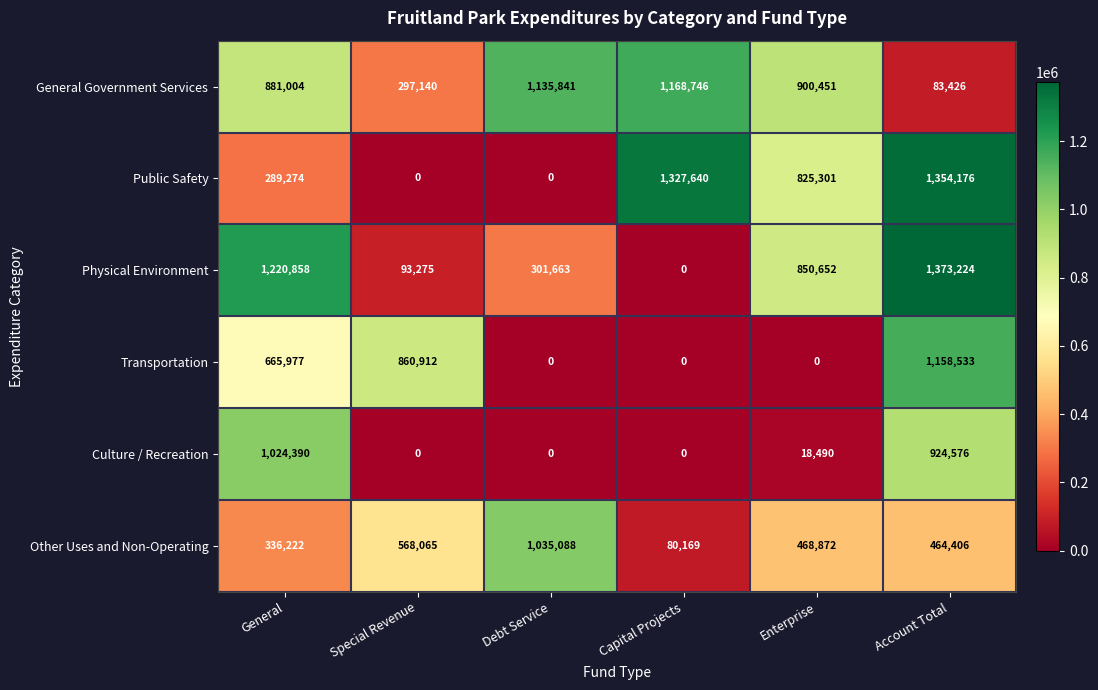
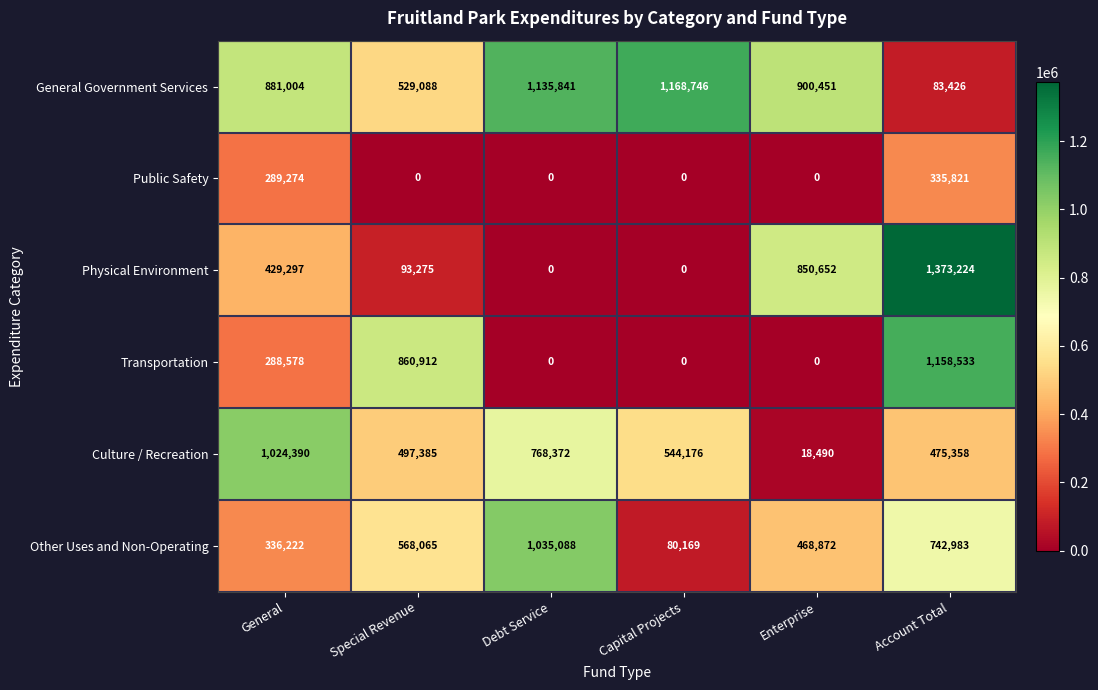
  {
    "General Government Services": {
      "General": "881,004",
-     "Special Revenue": "297,140",
+     "Special Revenue": "529,088",
      "Debt Service": "1,135,841",
      "Capital Projects": "1,168,746",
      "Enterprise": "900,451",
      "Account Total": "83,426"
    },
    "Public Safety": {
      "General": "289,274",
      "Special Revenue": "0",
      "Debt Service": "0",
-     "Capital Projects": "1,327,640",
-     "Enterprise": "825,301",
-     "Account Total": "1,354,176"
+     "Capital Projects": "0",
+     "Enterprise": "0",
+     "Account Total": "335,821"
    },
    "Physical Environment": {
-     "General": "1,220,858",
+     "General": "429,297",
      "Special Revenue": "93,275",
-     "Debt Service": "301,663",
+     "Debt Service": "0",
      "Capital Projects": "0",
      "Enterprise": "850,652",
      "Account Total": "1,373,224"
    },
    "Transportation": {
-     "General": "665,977",
+     "General": "288,578",
      "Special Revenue": "860,912",
      "Debt Service": "0",
      "Capital Projects": "0",
      "Enterprise": "0",
      "Account Total": "1,158,533"
    },
    "Culture / Recreation": {
      "General": "1,024,390",
-     "Special Revenue": "0",
-     "Debt Service": "0",
-     "Capital Projects": "0",
+     "Special Revenue": "497,385",
+     "Debt Service": "768,372",
+     "Capital Projects": "544,176",
      "Enterprise": "18,490",
-     "Account Total": "924,576"
+     "Account Total": "475,358"
    },
    "Other Uses and Non-Operating": {
      "General": "336,222",
      "Special Revenue": "568,065",
      "Debt Service": "1,035,088",
      "Capital Projects": "80,169",
      "Enterprise": "468,872",
-     "Account Total": "464,406"
+     "Account Total": "742,983"
    }
  }
